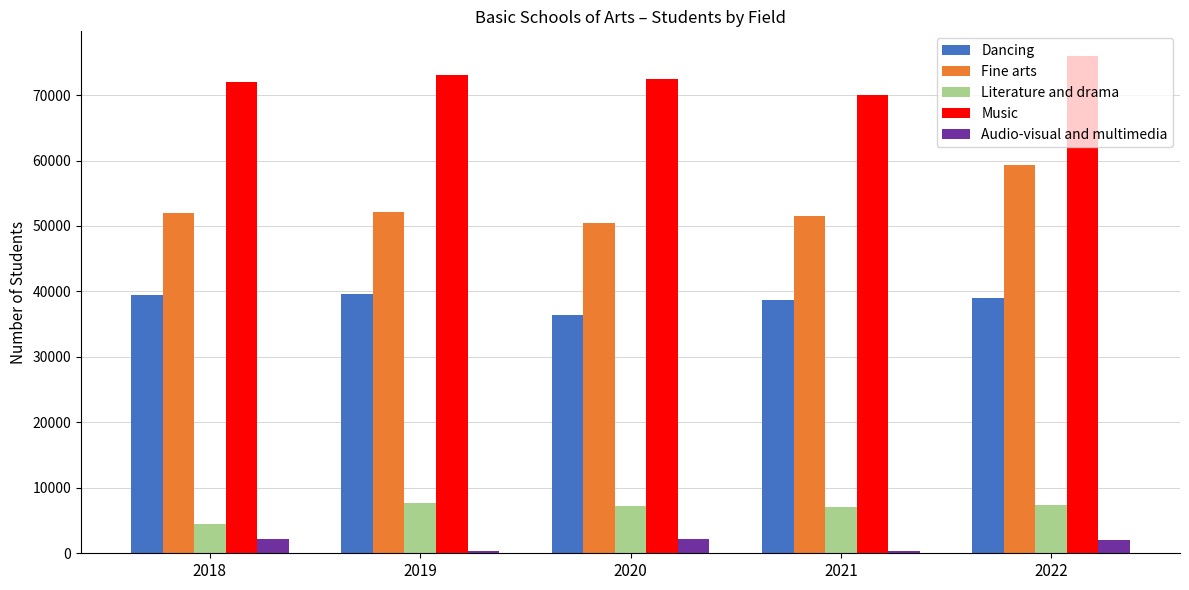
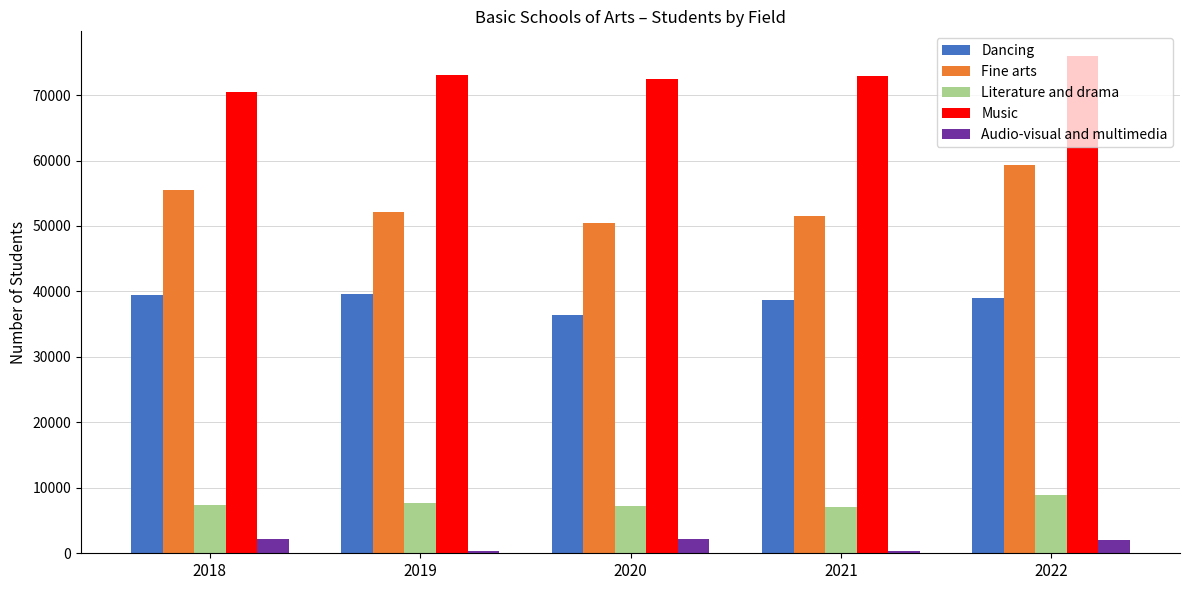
  {
    "Dancing": {
      "2018": 39000,
      "2019": 40000,
      "2020": 36000,
      "2021": 39000,
      "2022": 39000
    },
    "Fine arts": {
-     "2018": 52000,
+     "2018": 55000,
      "2019": 52000,
      "2020": 50000,
      "2021": 52000,
      "2022": 59000
    },
    "Literature and drama": {
-     "2018": 4000,
+     "2018": 7000,
      "2019": 8000,
      "2020": 7000,
      "2021": 7000,
-     "2022": 7000
+     "2022": 9000
    },
    "Music": {
-     "2018": 72000,
+     "2018": 71000,
      "2019": 73000,
      "2020": 72000,
-     "2021": 70000
+     "2021": 73000
    },
    "Audio-visual and multimedia": {
      "2018": 2000,
      "2020": 2000,
      "2022": 2000
    }
  }
